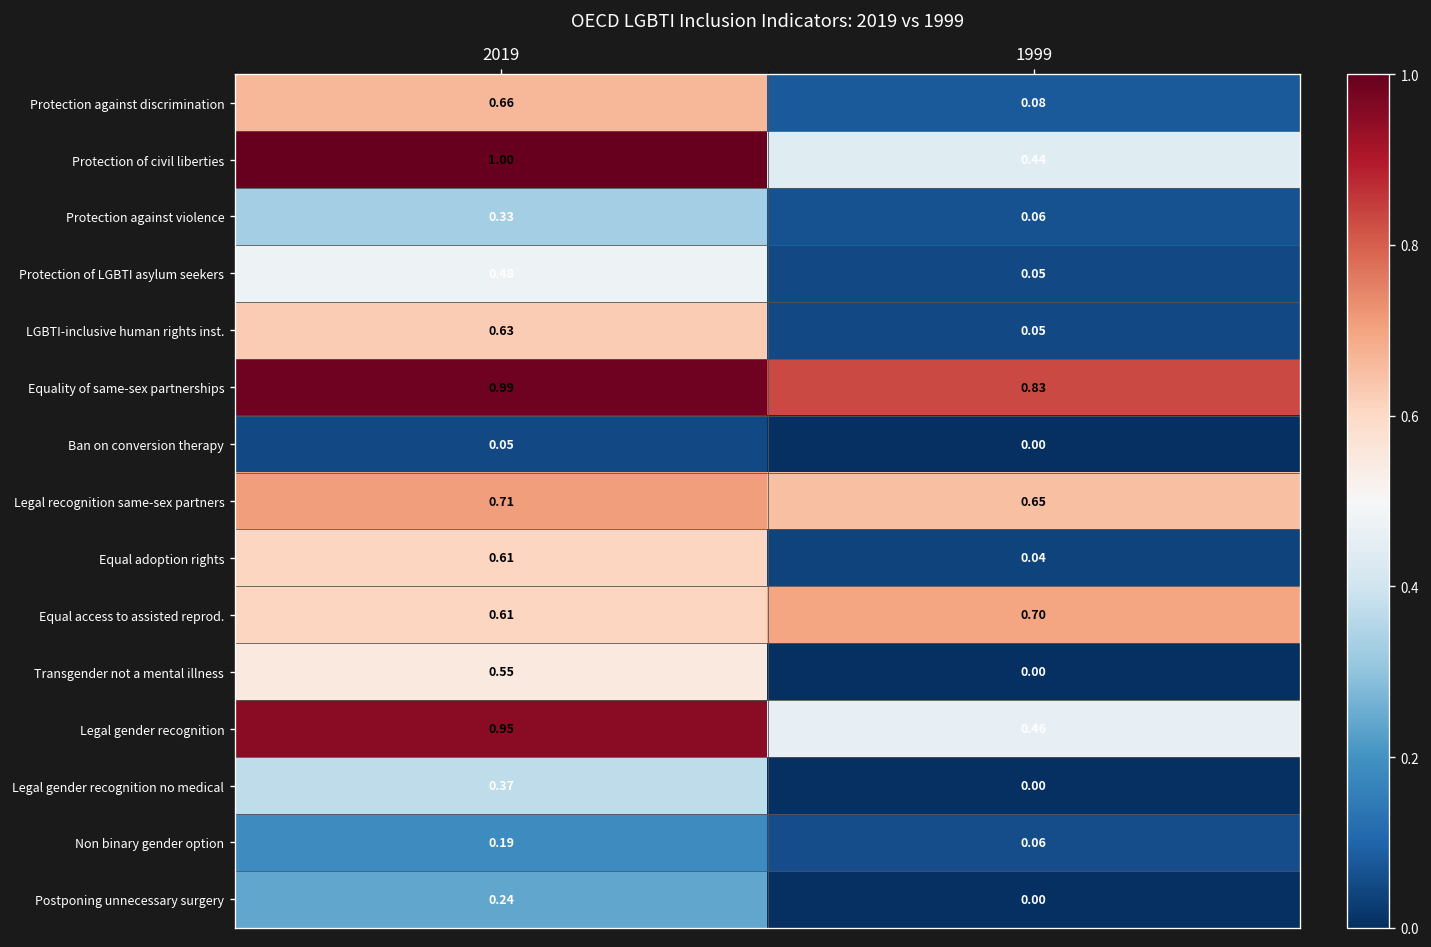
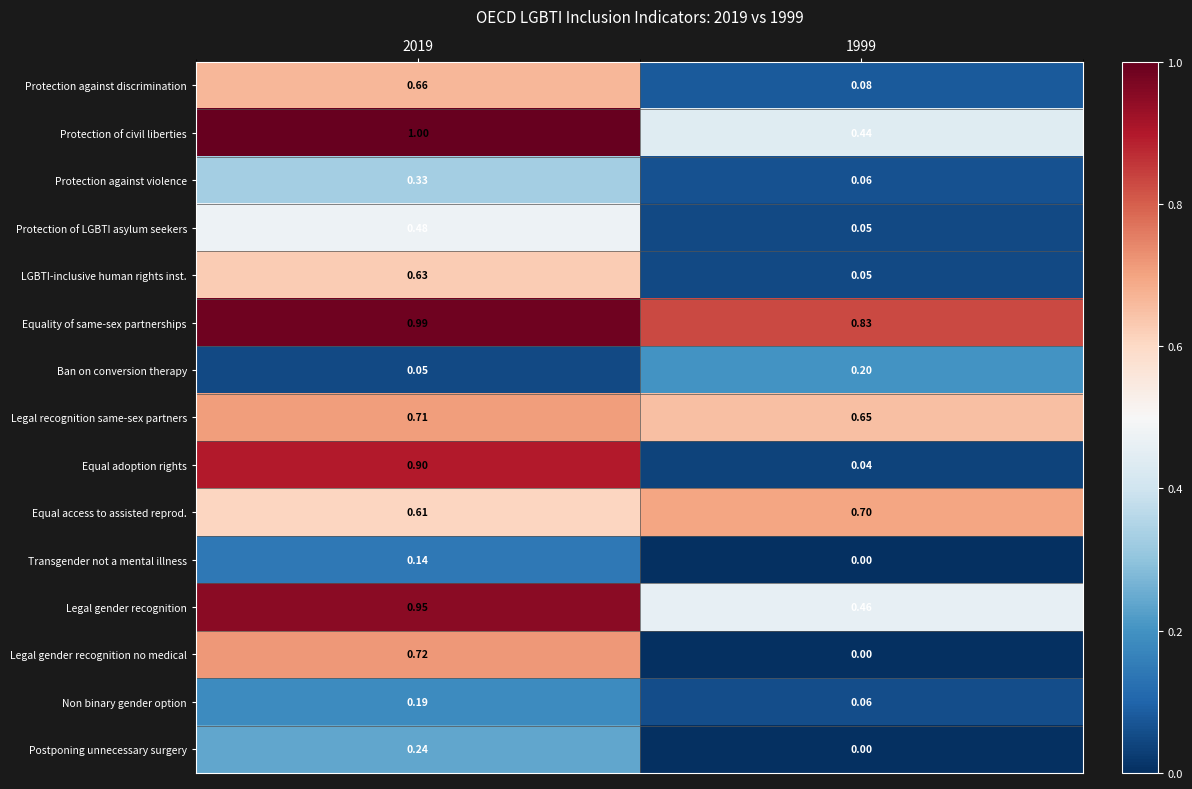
  {
    "Protection against discrimination": {
      "2019": 0.66,
      "1999": 0.08
    },
    "Protection of civil liberties": {
      "2019": 1.00
    },
    "Protection against violence": {
      "2019": 0.33,
      "1999": 0.06
    },
    "Protection of LGBTI asylum seekers": {
      "1999": 0.05
    },
    "LGBTI-inclusive human rights inst.": {
      "2019": 0.63,
      "1999": 0.05
    },
    "Equality of same-sex partnerships": {
      "2019": 0.99,
      "1999": 0.83
    },
    "Ban on conversion therapy": {
      "2019": 0.05,
-     "1999": 0.00
+     "1999": 0.20
    },
    "Legal recognition same-sex partners": {
      "2019": 0.71,
      "1999": 0.65
    },
    "Equal adoption rights": {
-     "2019": 0.61,
+     "2019": 0.90,
      "1999": 0.04
    },
    "Equal access to assisted reprod.": {
      "2019": 0.61,
      "1999": 0.70
    },
    "Transgender not a mental illness": {
-     "2019": 0.55,
+     "2019": 0.14,
      "1999": 0.00
    },
    "Legal gender recognition": {
      "2019": 0.95
    },
    "Legal gender recognition no medical": {
-     "2019": 0.37,
+     "2019": 0.72,
      "1999": 0.00
    },
    "Non binary gender option": {
      "2019": 0.19,
      "1999": 0.06
    },
    "Postponing unnecessary surgery": {
      "2019": 0.24,
      "1999": 0.00
    }
  }
